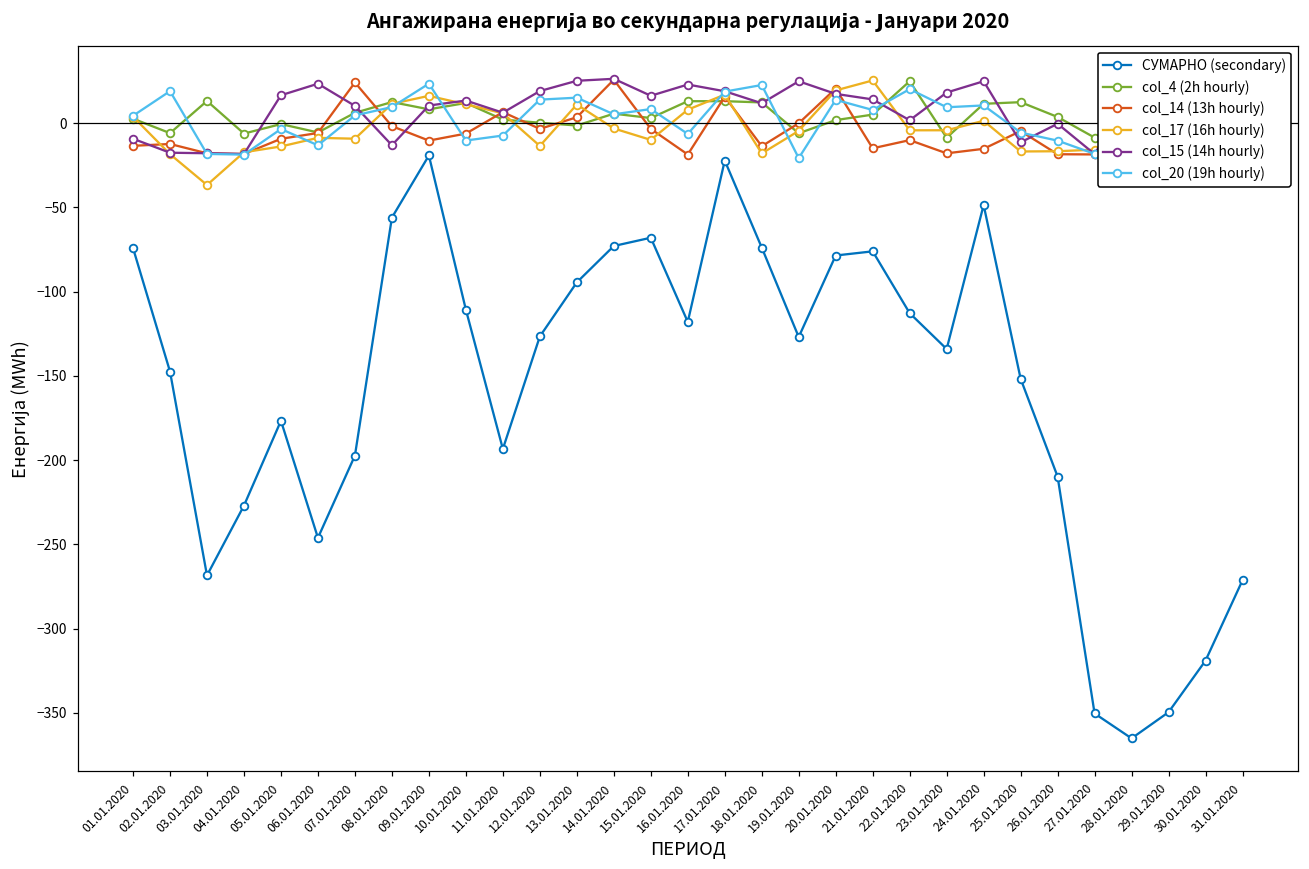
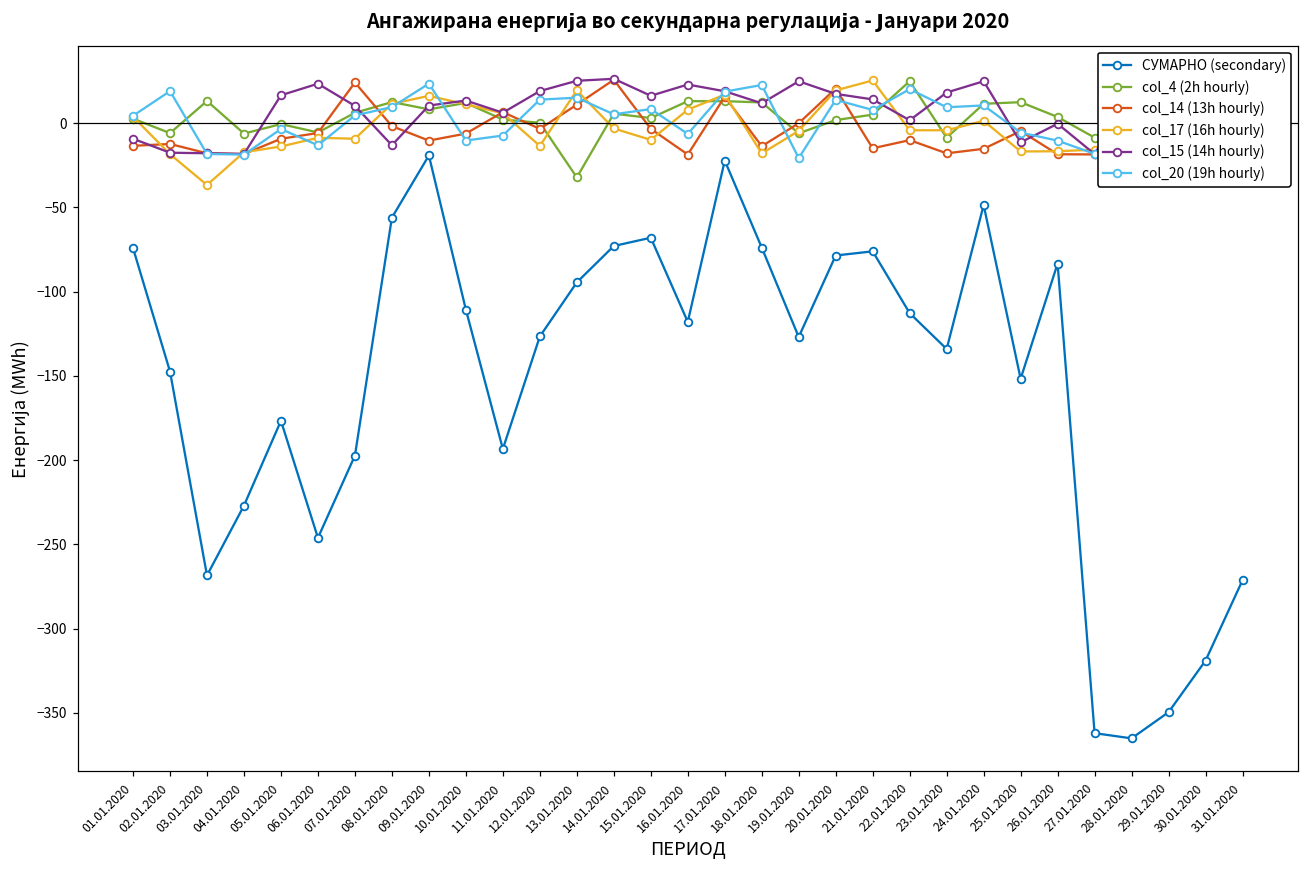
  {
    "СУМАРНО (secondary)": {
      "01.01.2020": -74,
      "02.01.2020": -147,
      "03.01.2020": -268,
      "04.01.2020": -227,
      "05.01.2020": -177,
      "06.01.2020": -246,
      "07.01.2020": -197,
      "08.01.2020": -56,
      "09.01.2020": -19,
      "10.01.2020": -111,
      "11.01.2020": -193,
      "12.01.2020": -127,
      "13.01.2020": -94,
      "14.01.2020": -73,
      "15.01.2020": -68,
      "16.01.2020": -118,
      "17.01.2020": -22,
      "18.01.2020": -74,
      "19.01.2020": -127,
      "20.01.2020": -79,
      "21.01.2020": -76,
      "22.01.2020": -113,
      "23.01.2020": -134,
      "24.01.2020": -49,
      "25.01.2020": -152,
-     "26.01.2020": -210,
-     "27.01.2020": -350,
+     "26.01.2020": -83,
+     "27.01.2020": -362,
      "28.01.2020": -365,
      "29.01.2020": -350,
      "30.01.2020": -319,
      "31.01.2020": -271
    },
    "col_4 (2h hourly)": {
      "02.01.2020": -6,
      "03.01.2020": 13,
      "04.01.2020": -6,
      "05.01.2020": 0,
      "09.01.2020": 8,
      "11.01.2020": 2,
      "12.01.2020": 0,
-     "13.01.2020": -1,
+     "13.01.2020": -32,
      "15.01.2020": 3,
      "16.01.2020": 13,
      "17.01.2020": 13,
      "20.01.2020": 2,
      "21.01.2020": 5,
      "22.01.2020": 25,
      "23.01.2020": -9,
      "25.01.2020": 13,
      "26.01.2020": 4,
      "27.01.2020": -9
    },
    "col_14 (13h hourly)": {
      "01.01.2020": -13,
      "02.01.2020": -12,
      "05.01.2020": -9,
      "07.01.2020": 24,
      "08.01.2020": -2,
      "09.01.2020": -10,
      "10.01.2020": -6,
      "12.01.2020": -3,
-     "13.01.2020": 4,
+     "13.01.2020": 11,
      "15.01.2020": -3,
      "16.01.2020": -19,
      "18.01.2020": -14,
      "19.01.2020": 0,
      "21.01.2020": -15,
      "22.01.2020": -10,
      "23.01.2020": -18,
      "24.01.2020": -15,
      "26.01.2020": -18
    },
    "col_17 (16h hourly)": {
      "03.01.2020": -37,
      "05.01.2020": -14,
      "06.01.2020": -9,
      "07.01.2020": -9,
      "09.01.2020": 16,
      "12.01.2020": -13,
-     "13.01.2020": 11,
+     "13.01.2020": 20,
      "14.01.2020": -3,
      "15.01.2020": -10,
      "16.01.2020": 8,
      "18.01.2020": -18,
      "21.01.2020": 25,
      "22.01.2020": -4,
      "23.01.2020": -4,
      "24.01.2020": 1,
      "25.01.2020": -17,
      "26.01.2020": -17,
      "27.01.2020": -16
    },
    "col_15 (14h hourly)": {
      "01.01.2020": -9,
      "05.01.2020": 17,
      "06.01.2020": 23,
      "07.01.2020": 10,
      "08.01.2020": -13,
      "09.01.2020": 11,
      "12.01.2020": 19,
      "13.01.2020": 25,
      "15.01.2020": 16,
      "16.01.2020": 23,
      "19.01.2020": 25,
      "20.01.2020": 17,
      "21.01.2020": 14,
      "22.01.2020": 2,
      "23.01.2020": 18,
      "24.01.2020": 25,
      "25.01.2020": -11,
      "26.01.2020": 0
    },
    "col_20 (19h hourly)": {
      "02.01.2020": 19,
      "05.01.2020": -3,
      "06.01.2020": -13,
      "08.01.2020": 10,
      "09.01.2020": 24,
      "10.01.2020": -10,
      "11.01.2020": -7,
      "12.01.2020": 14,
      "13.01.2020": 15,
      "15.01.2020": 8,
      "16.01.2020": -6,
      "18.01.2020": 23,
      "19.01.2020": -21,
      "20.01.2020": 14,
      "21.01.2020": 8,
      "22.01.2020": 20,
      "23.01.2020": 10,
      "26.01.2020": -10
    }
  }
